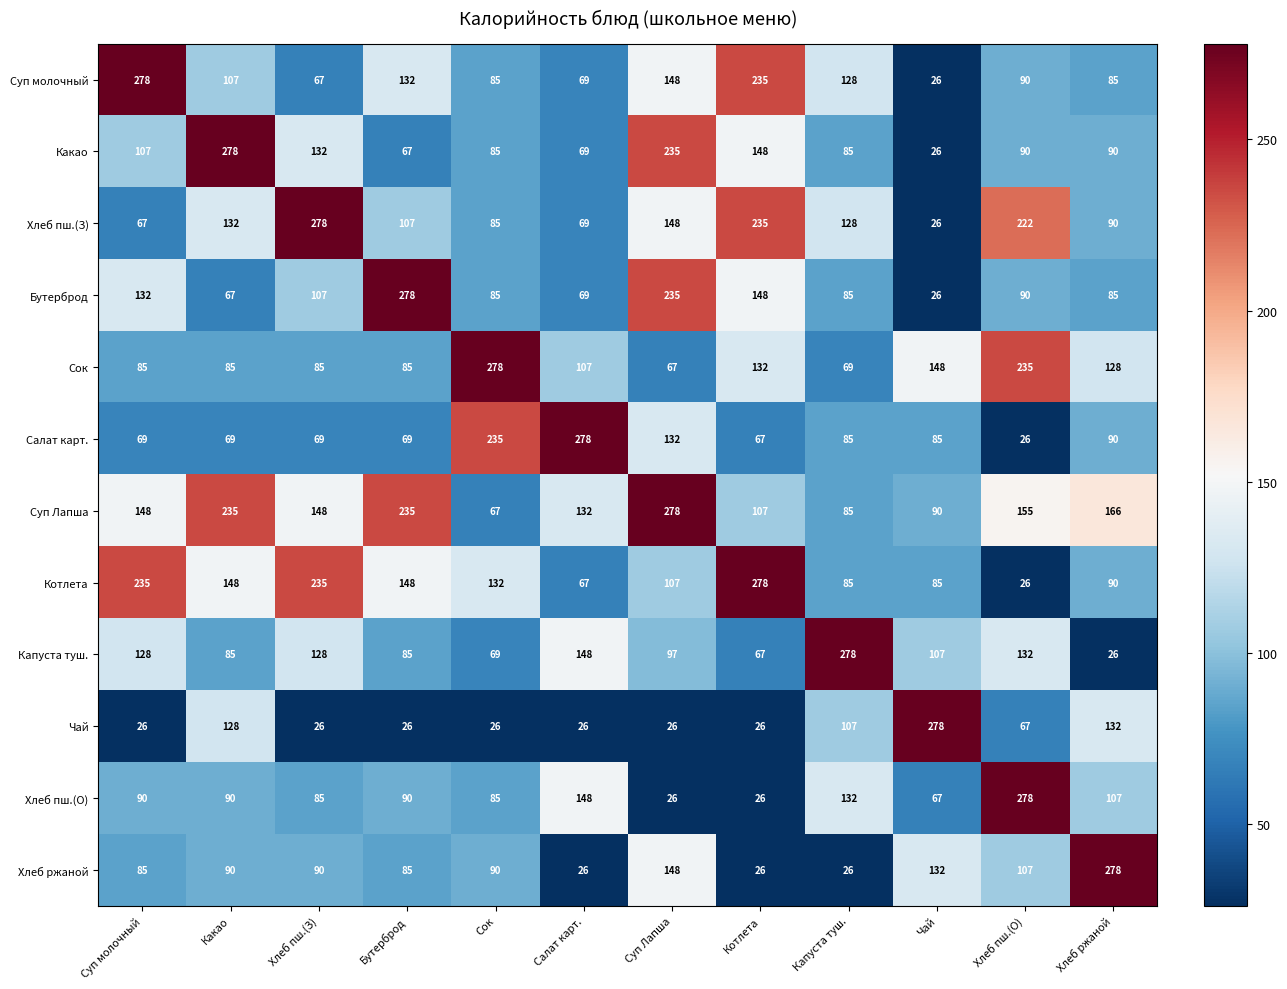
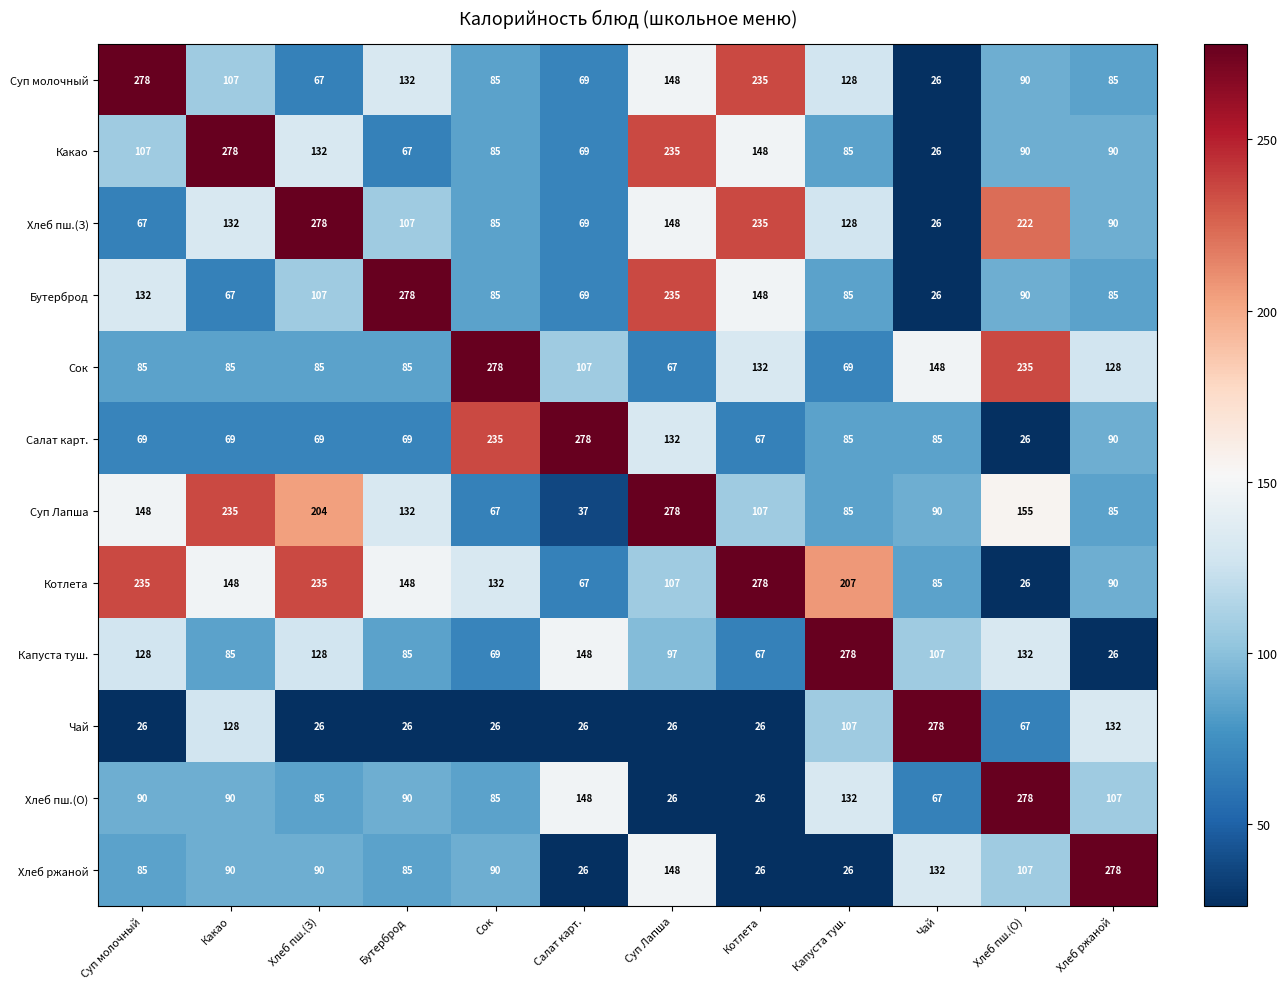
  {
    "Суп молочный": {
      "Суп молочный": 278,
      "Какао": 107,
      "Хлеб пш.(З)": 67,
      "Бутерброд": 132,
      "Сок": 85,
      "Салат карт.": 69,
      "Суп Лапша": 148,
      "Котлета": 235,
      "Капуста туш.": 128,
      "Чай": 26,
      "Хлеб пш.(О)": 90,
      "Хлеб ржаной": 85
    },
    "Какао": {
      "Суп молочный": 107,
      "Какао": 278,
      "Хлеб пш.(З)": 132,
      "Бутерброд": 67,
      "Сок": 85,
      "Салат карт.": 69,
      "Суп Лапша": 235,
      "Котлета": 148,
      "Капуста туш.": 85,
      "Чай": 26,
      "Хлеб пш.(О)": 90,
      "Хлеб ржаной": 90
    },
    "Хлеб пш.(З)": {
      "Суп молочный": 67,
      "Какао": 132,
      "Хлеб пш.(З)": 278,
      "Бутерброд": 107,
      "Сок": 85,
      "Салат карт.": 69,
      "Суп Лапша": 148,
      "Котлета": 235,
      "Капуста туш.": 128,
      "Чай": 26,
      "Хлеб пш.(О)": 222,
      "Хлеб ржаной": 90
    },
    "Бутерброд": {
      "Суп молочный": 132,
      "Какао": 67,
      "Хлеб пш.(З)": 107,
      "Бутерброд": 278,
      "Сок": 85,
      "Салат карт.": 69,
      "Суп Лапша": 235,
      "Котлета": 148,
      "Капуста туш.": 85,
      "Чай": 26,
      "Хлеб пш.(О)": 90,
      "Хлеб ржаной": 85
    },
    "Сок": {
      "Суп молочный": 85,
      "Какао": 85,
      "Хлеб пш.(З)": 85,
      "Бутерброд": 85,
      "Сок": 278,
      "Салат карт.": 107,
      "Суп Лапша": 67,
      "Котлета": 132,
      "Капуста туш.": 69,
      "Чай": 148,
      "Хлеб пш.(О)": 235,
      "Хлеб ржаной": 128
    },
    "Салат карт.": {
      "Суп молочный": 69,
      "Какао": 69,
      "Хлеб пш.(З)": 69,
      "Бутерброд": 69,
      "Сок": 235,
      "Салат карт.": 278,
      "Суп Лапша": 132,
      "Котлета": 67,
      "Капуста туш.": 85,
      "Чай": 85,
      "Хлеб пш.(О)": 26,
      "Хлеб ржаной": 90
    },
    "Суп Лапша": {
      "Суп молочный": 148,
      "Какао": 235,
-     "Хлеб пш.(З)": 148,
-     "Бутерброд": 235,
+     "Хлеб пш.(З)": 204,
+     "Бутерброд": 132,
      "Сок": 67,
-     "Салат карт.": 132,
+     "Салат карт.": 37,
      "Суп Лапша": 278,
      "Котлета": 107,
      "Капуста туш.": 85,
      "Чай": 90,
      "Хлеб пш.(О)": 155,
-     "Хлеб ржаной": 166
+     "Хлеб ржаной": 85
    },
    "Котлета": {
      "Суп молочный": 235,
      "Какао": 148,
      "Хлеб пш.(З)": 235,
      "Бутерброд": 148,
      "Сок": 132,
      "Салат карт.": 67,
      "Суп Лапша": 107,
      "Котлета": 278,
-     "Капуста туш.": 85,
+     "Капуста туш.": 207,
      "Чай": 85,
      "Хлеб пш.(О)": 26,
      "Хлеб ржаной": 90
    },
    "Капуста туш.": {
      "Суп молочный": 128,
      "Какао": 85,
      "Хлеб пш.(З)": 128,
      "Бутерброд": 85,
      "Сок": 69,
      "Салат карт.": 148,
      "Суп Лапша": 97,
      "Котлета": 67,
      "Капуста туш.": 278,
      "Чай": 107,
      "Хлеб пш.(О)": 132,
      "Хлеб ржаной": 26
    },
    "Чай": {
      "Суп молочный": 26,
      "Какао": 128,
      "Хлеб пш.(З)": 26,
      "Бутерброд": 26,
      "Сок": 26,
      "Салат карт.": 26,
      "Суп Лапша": 26,
      "Котлета": 26,
      "Капуста туш.": 107,
      "Чай": 278,
      "Хлеб пш.(О)": 67,
      "Хлеб ржаной": 132
    },
    "Хлеб пш.(О)": {
      "Суп молочный": 90,
      "Какао": 90,
      "Хлеб пш.(З)": 85,
      "Бутерброд": 90,
      "Сок": 85,
      "Салат карт.": 148,
      "Суп Лапша": 26,
      "Котлета": 26,
      "Капуста туш.": 132,
      "Чай": 67,
      "Хлеб пш.(О)": 278,
      "Хлеб ржаной": 107
    },
    "Хлеб ржаной": {
      "Суп молочный": 85,
      "Какао": 90,
      "Хлеб пш.(З)": 90,
      "Бутерброд": 85,
      "Сок": 90,
      "Салат карт.": 26,
      "Суп Лапша": 148,
      "Котлета": 26,
      "Капуста туш.": 26,
      "Чай": 132,
      "Хлеб пш.(О)": 107,
      "Хлеб ржаной": 278
    }
  }
